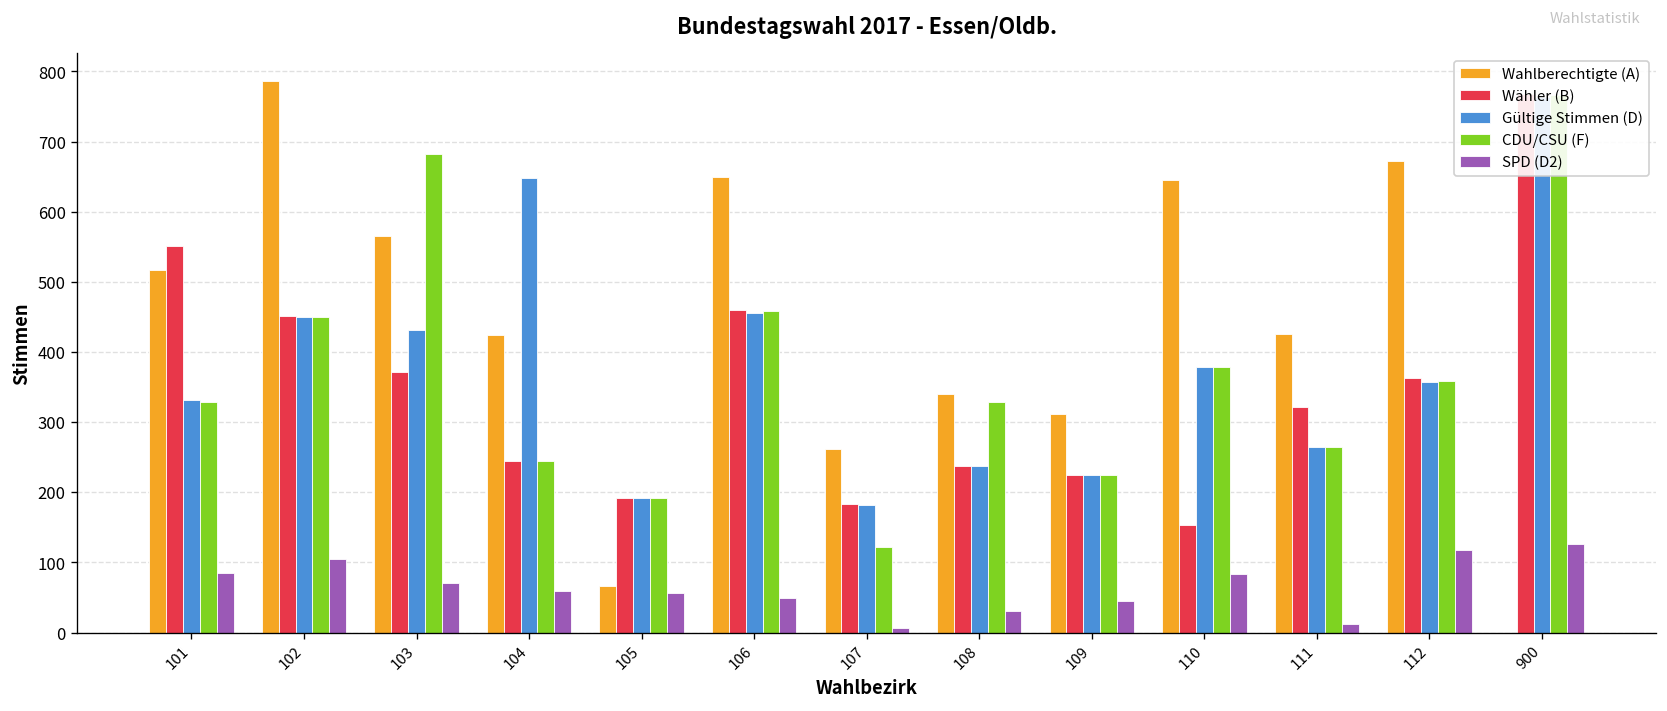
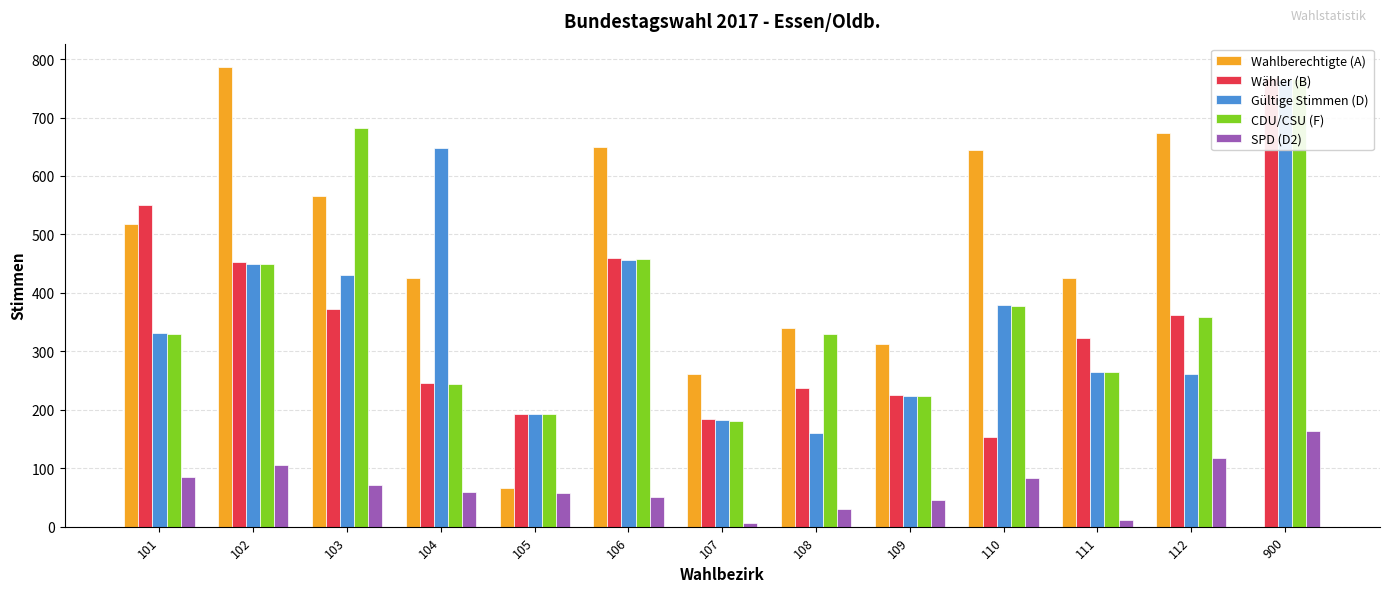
  {
    "Wahlberechtigte (A)": {
      "101": 520,
      "102": 790,
      "103": 570,
      "104": 430,
      "105": 70,
      "106": 650,
      "107": 260,
      "108": 340,
      "109": 310,
      "110": 650,
      "111": 430,
      "112": 670,
      "900": 0
    },
    "Wähler (B)": {
      "101": 550,
      "102": 450,
      "103": 370,
      "104": 250,
      "105": 190,
      "106": 460,
      "107": 180,
      "108": 240,
      "109": 230,
      "110": 150,
      "111": 320,
      "112": 360
    },
    "Gültige Stimmen (D)": {
      "101": 330,
      "102": 450,
      "103": 430,
      "104": 650,
      "105": 190,
      "106": 460,
      "107": 180,
-     "108": 240,
+     "108": 160,
      "109": 220,
      "110": 380,
      "111": 270,
-     "112": 360
+     "112": 260
    },
    "CDU/CSU (F)": {
      "101": 330,
      "102": 450,
      "103": 680,
      "104": 240,
      "105": 190,
      "106": 460,
-     "107": 120,
+     "107": 180,
      "108": 330,
      "109": 220,
      "110": 380,
      "111": 260,
      "112": 360
    },
    "SPD (D2)": {
      "101": 90,
      "102": 110,
      "103": 70,
      "104": 60,
      "105": 60,
      "106": 50,
      "107": 10,
      "108": 30,
      "109": 50,
      "110": 80,
      "111": 10,
      "112": 120,
-     "900": 130
+     "900": 160
    }
  }
